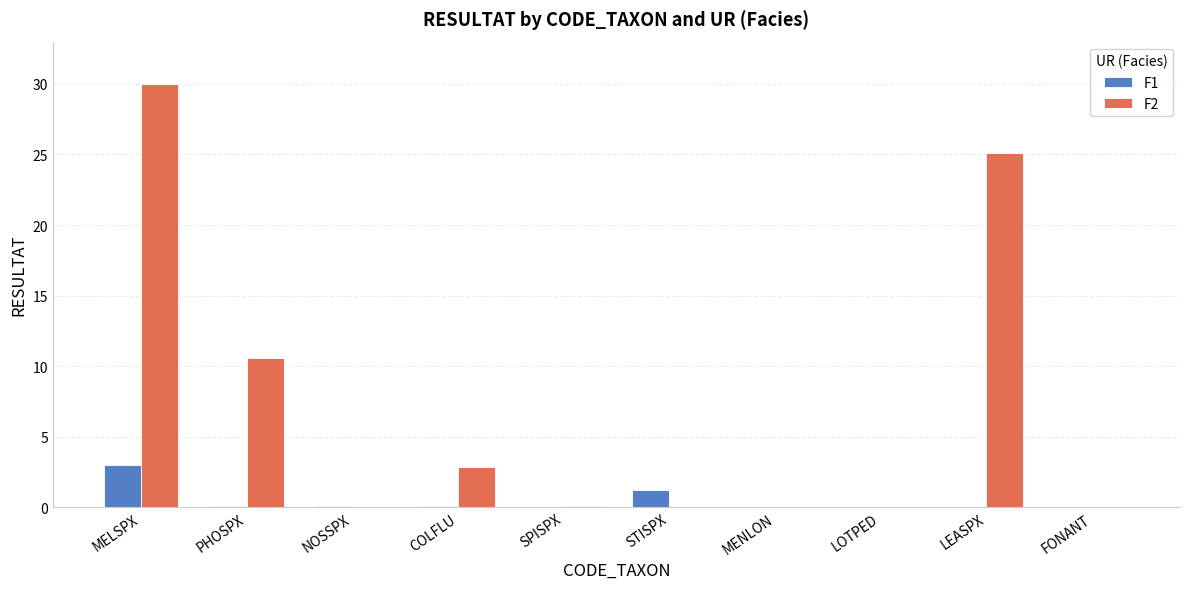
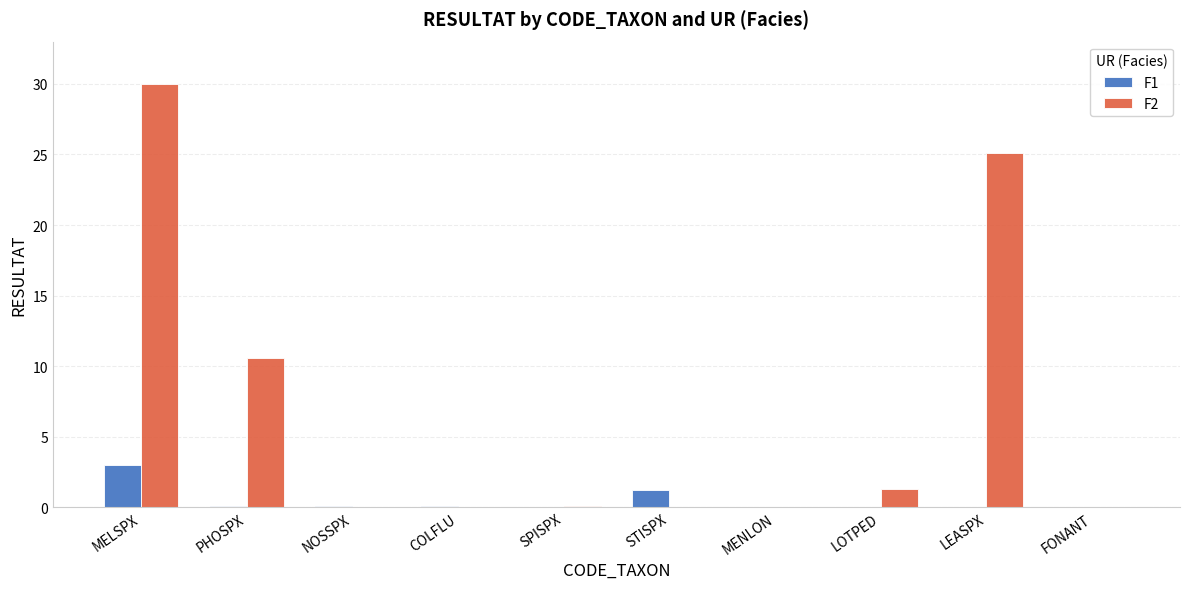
  {
    "F1": {
      "MELSPX": 3.0,
      "STISPX": 1.2,
      "LOTPED": 0.0,
      "FONANT": 0.0
    },
    "F2": {
      "MELSPX": 30.0,
      "PHOSPX": 10.6,
-     "COLFLU": 2.8,
-     "LOTPED": 0.0,
+     "COLFLU": 0.0,
+     "LOTPED": 1.3,
      "LEASPX": 25.1
    }
  }
